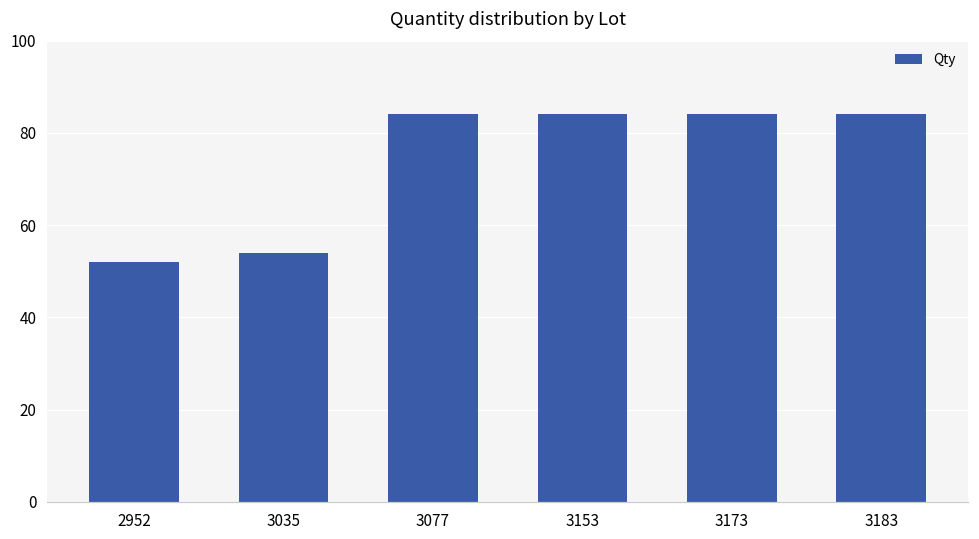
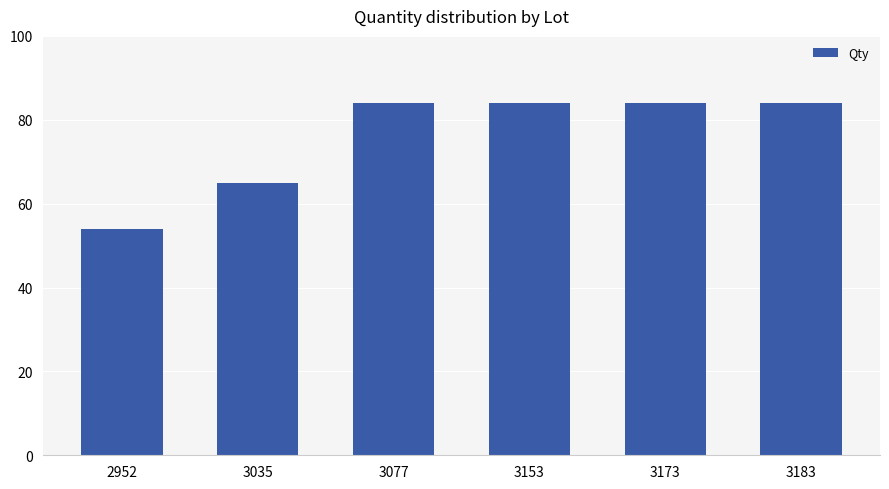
  {
-   "2952": 52,
-   "3035": 54,
+   "2952": 54,
+   "3035": 65,
    "3077": 84,
    "3153": 84,
    "3173": 84,
    "3183": 84
  }
